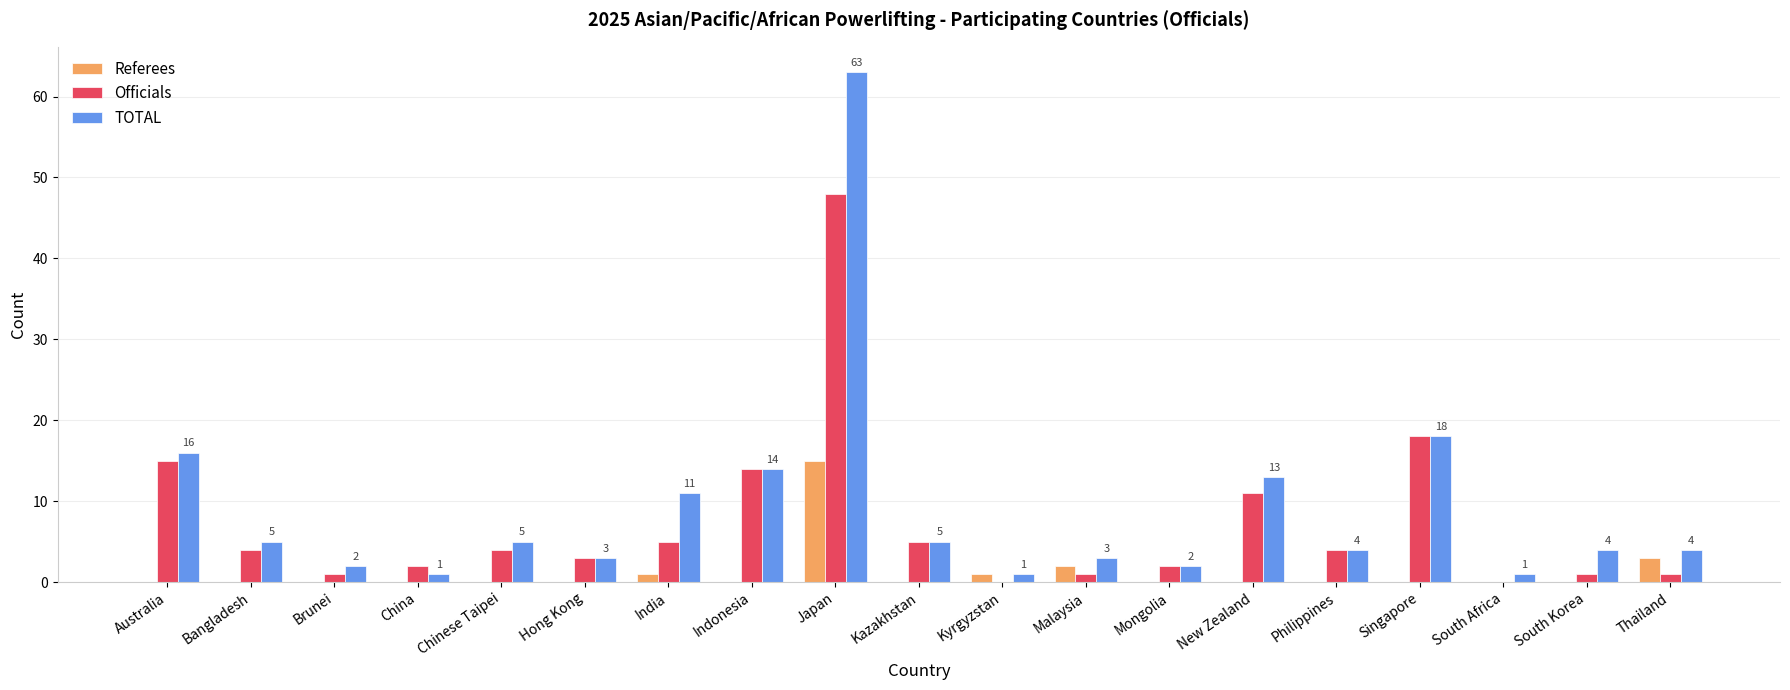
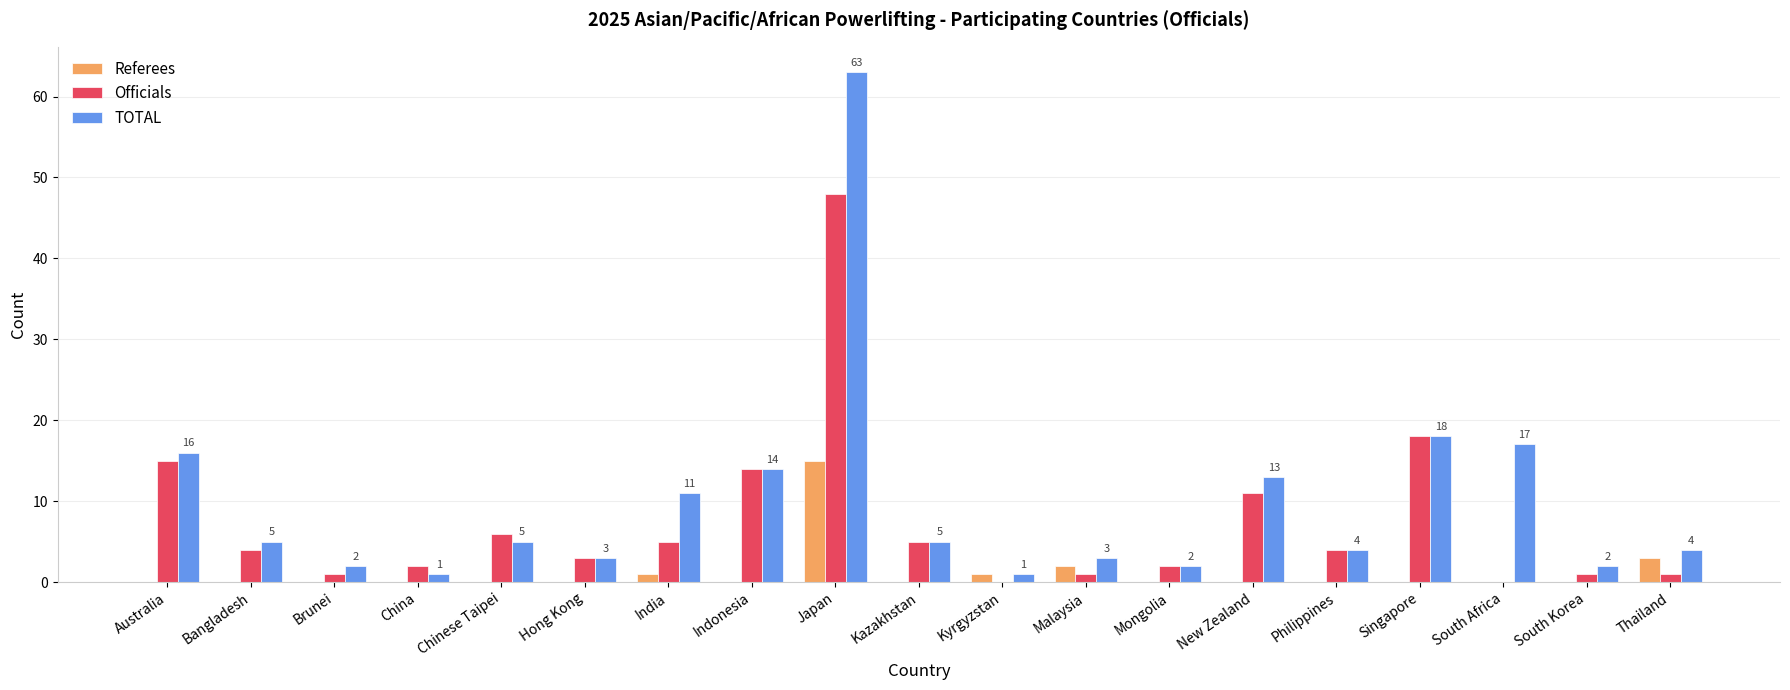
  {
    "Referees": {
      "Australia": 0,
      "Bangladesh": 0,
      "Brunei": 0,
      "China": 0,
      "Chinese Taipei": 0,
      "Hong Kong": 0,
      "India": 1,
      "Indonesia": 0,
      "Japan": 15,
      "Kazakhstan": 0,
      "Kyrgyzstan": 1,
      "Malaysia": 2,
      "Mongolia": 0,
      "New Zealand": 0,
      "Philippines": 0,
      "Singapore": 0,
      "South Africa": 0,
      "South Korea": 0,
      "Thailand": 3
    },
    "Officials": {
      "Australia": 15,
      "Bangladesh": 4,
      "Brunei": 1,
      "China": 2,
-     "Chinese Taipei": 4,
+     "Chinese Taipei": 6,
      "India": 5,
      "Japan": 48,
      "Kyrgyzstan": 0,
      "Malaysia": 1,
      "New Zealand": 11,
      "South Africa": 0,
      "South Korea": 1,
      "Thailand": 1
    },
    "TOTAL": {
      "Australia": 16,
      "Bangladesh": 5,
      "Brunei": 2,
      "China": 1,
      "Chinese Taipei": 5,
      "Hong Kong": 3,
      "India": 11,
      "Indonesia": 14,
      "Japan": 63,
      "Kazakhstan": 5,
      "Kyrgyzstan": 1,
      "Malaysia": 3,
      "Mongolia": 2,
      "New Zealand": 13,
      "Philippines": 4,
      "Singapore": 18,
-     "South Africa": 1,
-     "South Korea": 4,
+     "South Africa": 17,
+     "South Korea": 2,
      "Thailand": 4
    }
  }
